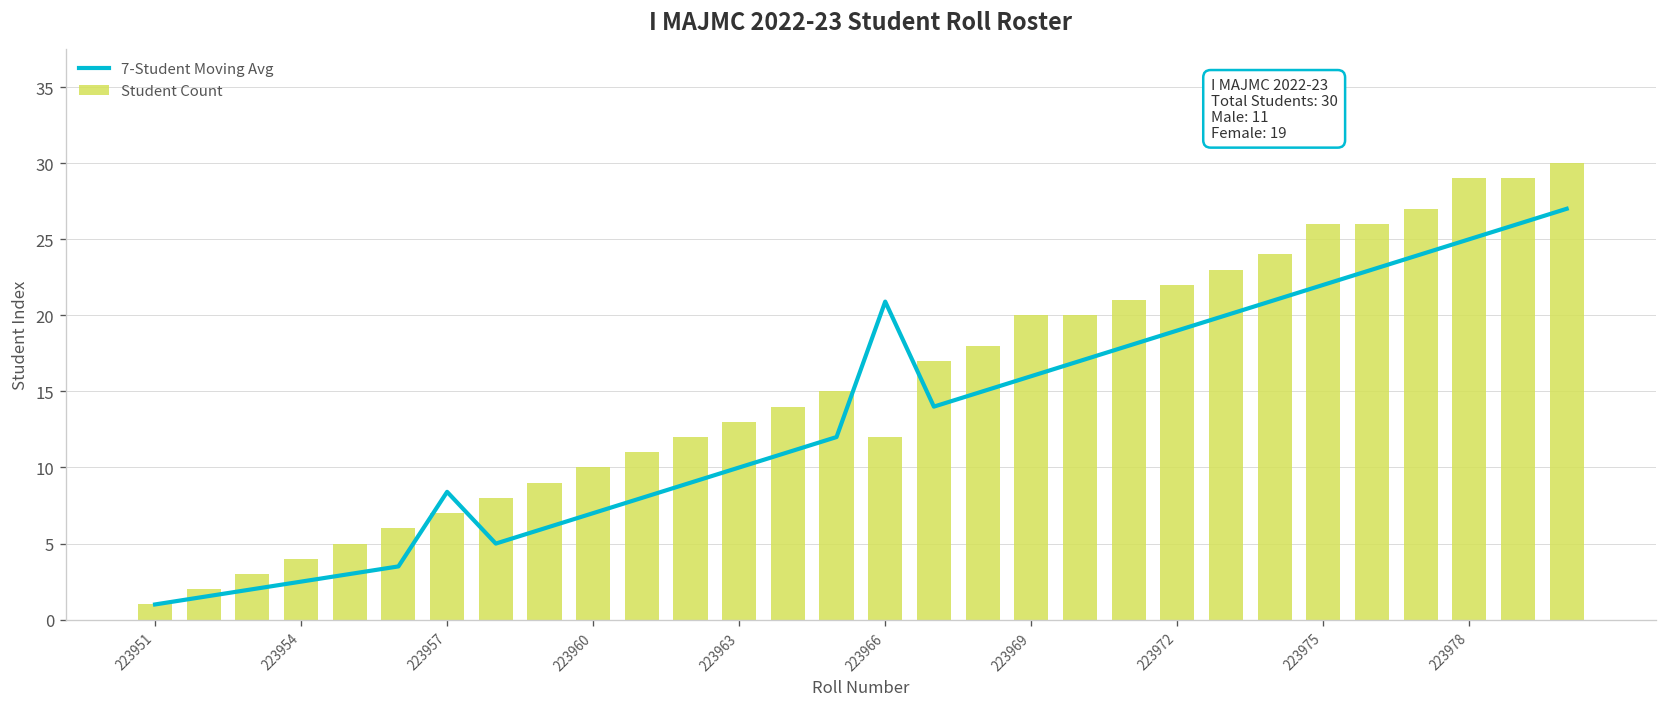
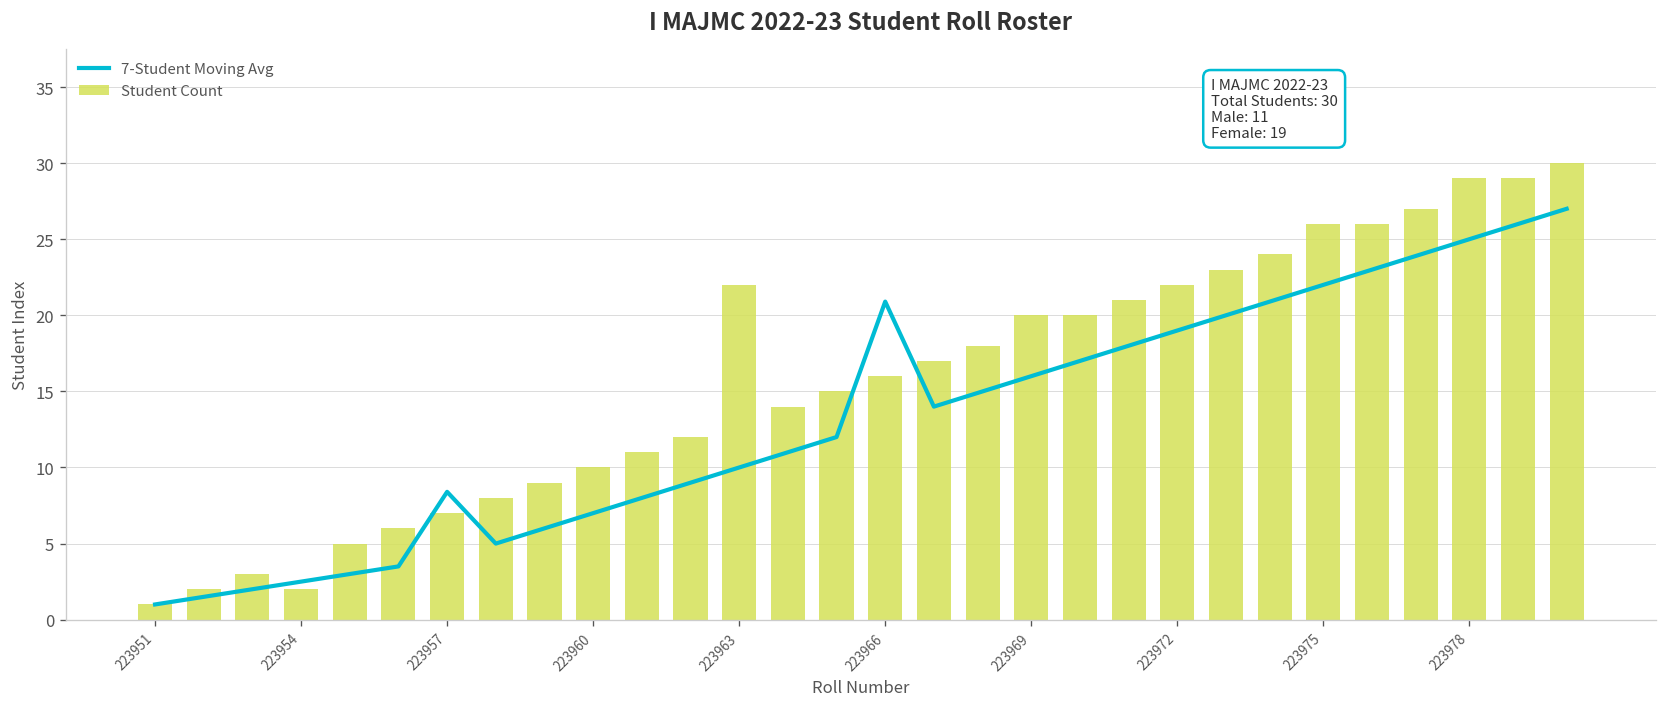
  {
    "7-Student Moving Avg": {
      "223951": 1,
      "223954": 2.5,
      "223957": 8.4,
      "223960": 7,
      "223963": 10,
      "223966": 21,
      "223969": 16,
      "223972": 19,
      "223975": 22,
      "223978": 25
    },
    "Student Count": {
      "223951": 1,
-     "223954": 4,
+     "223954": 2,
      "223957": 7,
      "223960": 10,
-     "223963": 13,
-     "223966": 12,
+     "223963": 22,
+     "223966": 16,
      "223969": 20,
      "223972": 22,
      "223975": 26,
      "223978": 29
    }
  }
